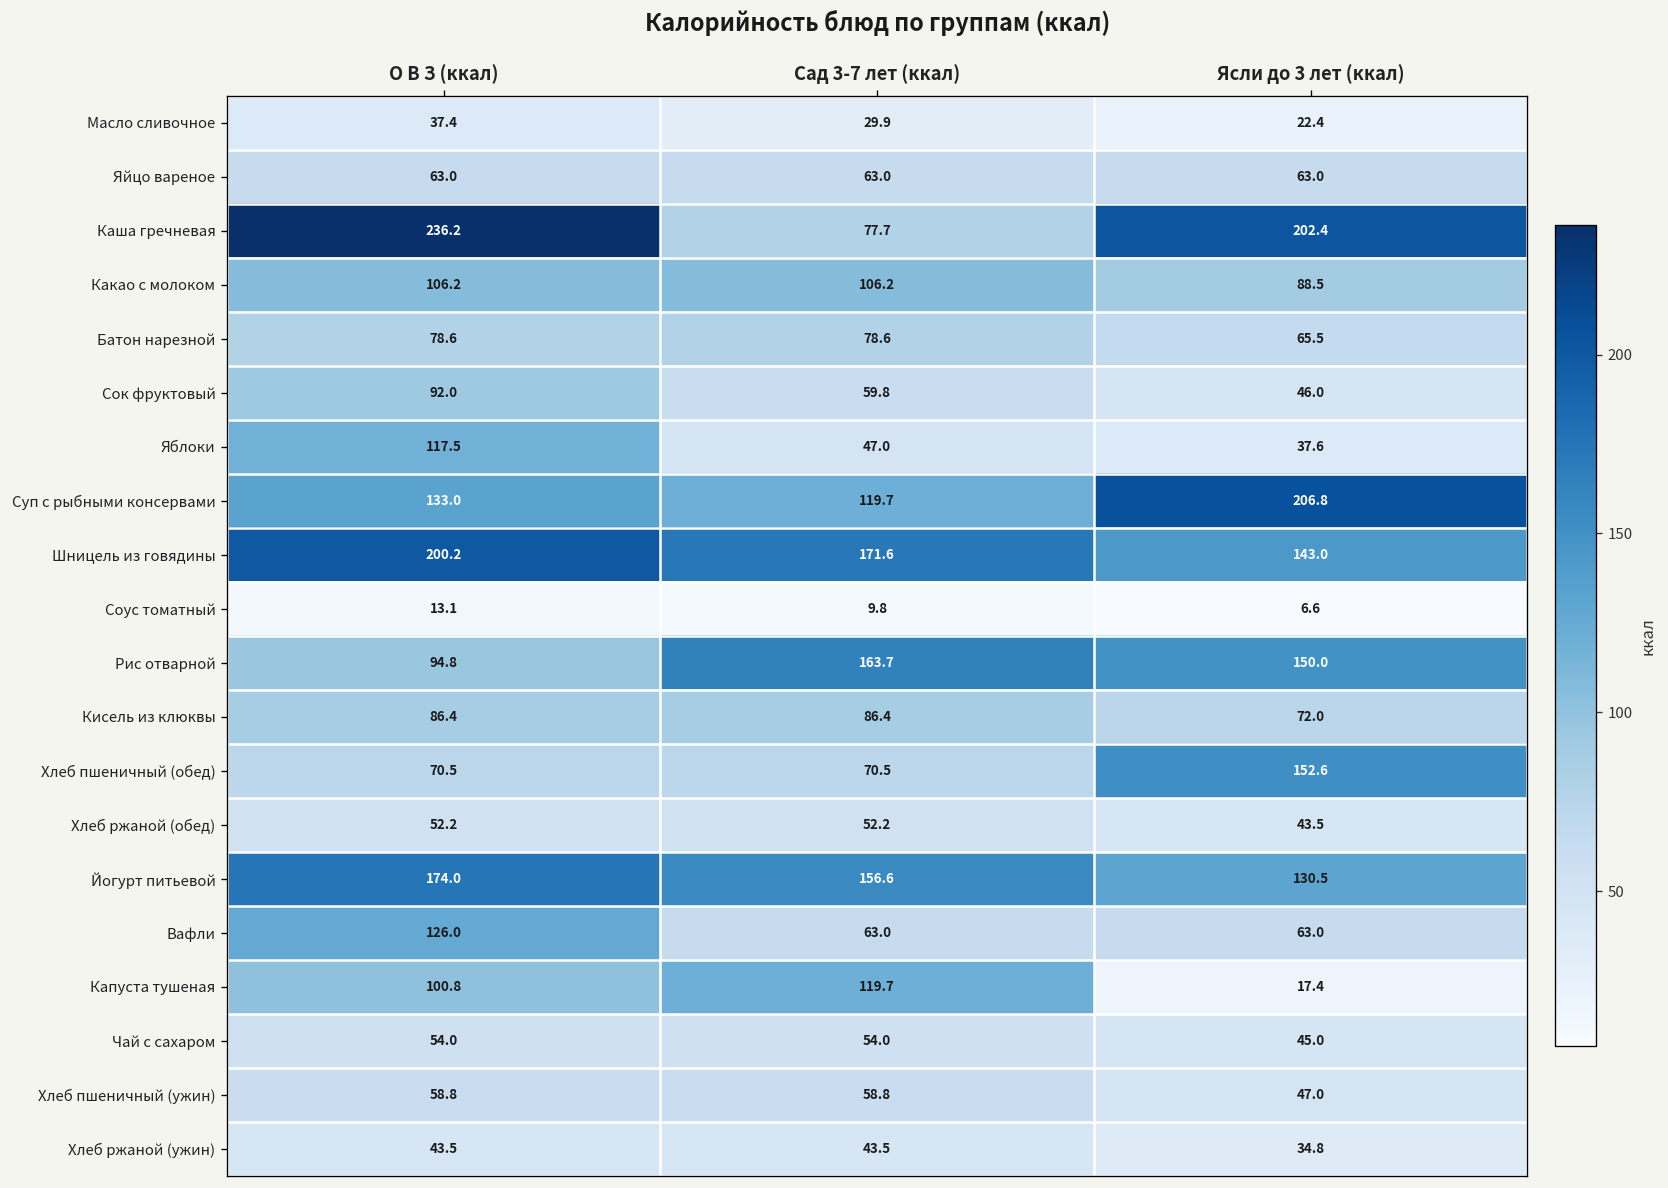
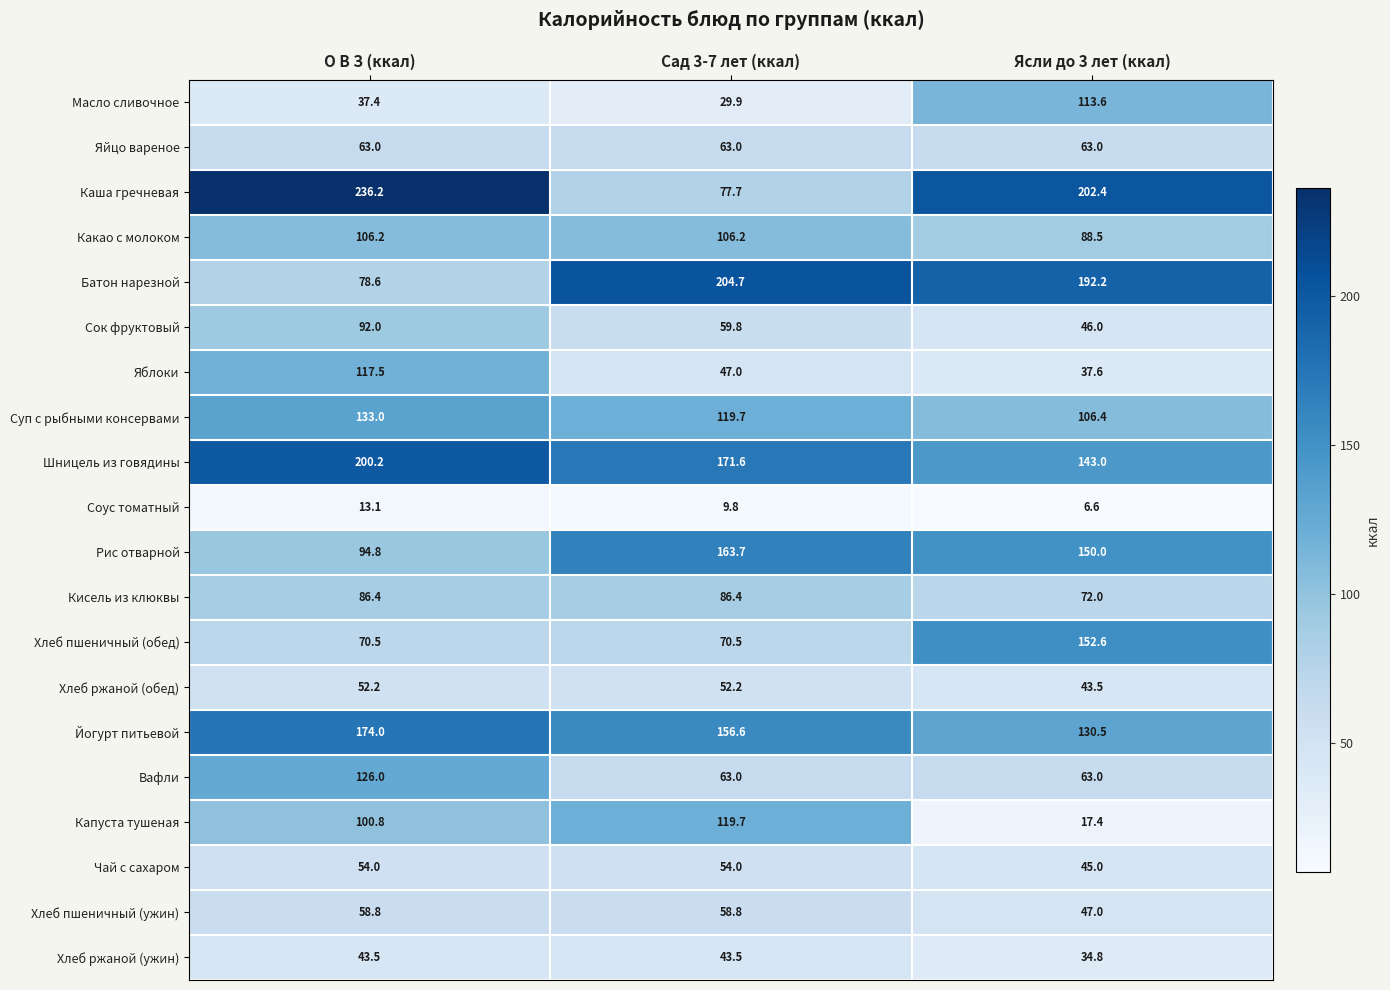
  {
    "Масло сливочное": {
      "О В З (ккал)": 37.4,
      "Сад 3-7 лет (ккал)": 29.9,
-     "Ясли до 3 лет (ккал)": 22.4
+     "Ясли до 3 лет (ккал)": 113.6
    },
    "Яйцо вареное": {
      "О В З (ккал)": 63.0,
      "Сад 3-7 лет (ккал)": 63.0,
      "Ясли до 3 лет (ккал)": 63.0
    },
    "Каша гречневая": {
      "О В З (ккал)": 236.2,
      "Сад 3-7 лет (ккал)": 77.7,
      "Ясли до 3 лет (ккал)": 202.4
    },
    "Какао с молоком": {
      "О В З (ккал)": 106.2,
      "Сад 3-7 лет (ккал)": 106.2,
      "Ясли до 3 лет (ккал)": 88.5
    },
    "Батон нарезной": {
      "О В З (ккал)": 78.6,
-     "Сад 3-7 лет (ккал)": 78.6,
-     "Ясли до 3 лет (ккал)": 65.5
+     "Сад 3-7 лет (ккал)": 204.7,
+     "Ясли до 3 лет (ккал)": 192.2
    },
    "Сок фруктовый": {
      "О В З (ккал)": 92.0,
      "Сад 3-7 лет (ккал)": 59.8,
      "Ясли до 3 лет (ккал)": 46.0
    },
    "Яблоки": {
      "О В З (ккал)": 117.5,
      "Сад 3-7 лет (ккал)": 47.0,
      "Ясли до 3 лет (ккал)": 37.6
    },
    "Суп с рыбными консервами": {
      "О В З (ккал)": 133.0,
      "Сад 3-7 лет (ккал)": 119.7,
-     "Ясли до 3 лет (ккал)": 206.8
+     "Ясли до 3 лет (ккал)": 106.4
    },
    "Шницель из говядины": {
      "О В З (ккал)": 200.2,
      "Сад 3-7 лет (ккал)": 171.6,
      "Ясли до 3 лет (ккал)": 143.0
    },
    "Соус томатный": {
      "О В З (ккал)": 13.1,
      "Сад 3-7 лет (ккал)": 9.8,
      "Ясли до 3 лет (ккал)": 6.6
    },
    "Рис отварной": {
      "О В З (ккал)": 94.8,
      "Сад 3-7 лет (ккал)": 163.7,
      "Ясли до 3 лет (ккал)": 150.0
    },
    "Кисель из клюквы": {
      "О В З (ккал)": 86.4,
      "Сад 3-7 лет (ккал)": 86.4,
      "Ясли до 3 лет (ккал)": 72.0
    },
    "Хлеб пшеничный (обед)": {
      "О В З (ккал)": 70.5,
      "Сад 3-7 лет (ккал)": 70.5,
      "Ясли до 3 лет (ккал)": 152.6
    },
    "Хлеб ржаной (обед)": {
      "О В З (ккал)": 52.2,
      "Сад 3-7 лет (ккал)": 52.2,
      "Ясли до 3 лет (ккал)": 43.5
    },
    "Йогурт питьевой": {
      "О В З (ккал)": 174.0,
      "Сад 3-7 лет (ккал)": 156.6,
      "Ясли до 3 лет (ккал)": 130.5
    },
    "Вафли": {
      "О В З (ккал)": 126.0,
      "Сад 3-7 лет (ккал)": 63.0,
      "Ясли до 3 лет (ккал)": 63.0
    },
    "Капуста тушеная": {
      "О В З (ккал)": 100.8,
      "Сад 3-7 лет (ккал)": 119.7,
      "Ясли до 3 лет (ккал)": 17.4
    },
    "Чай с сахаром": {
      "О В З (ккал)": 54.0,
      "Сад 3-7 лет (ккал)": 54.0,
      "Ясли до 3 лет (ккал)": 45.0
    },
    "Хлеб пшеничный (ужин)": {
      "О В З (ккал)": 58.8,
      "Сад 3-7 лет (ккал)": 58.8,
      "Ясли до 3 лет (ккал)": 47.0
    },
    "Хлеб ржаной (ужин)": {
      "О В З (ккал)": 43.5,
      "Сад 3-7 лет (ккал)": 43.5,
      "Ясли до 3 лет (ккал)": 34.8
    }
  }
